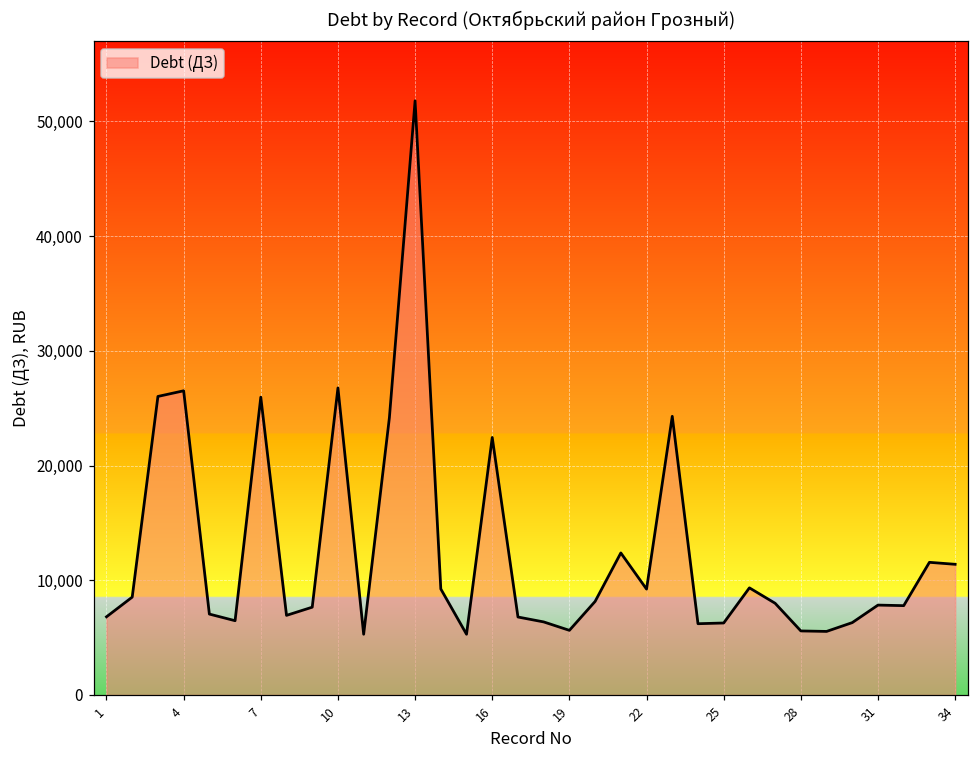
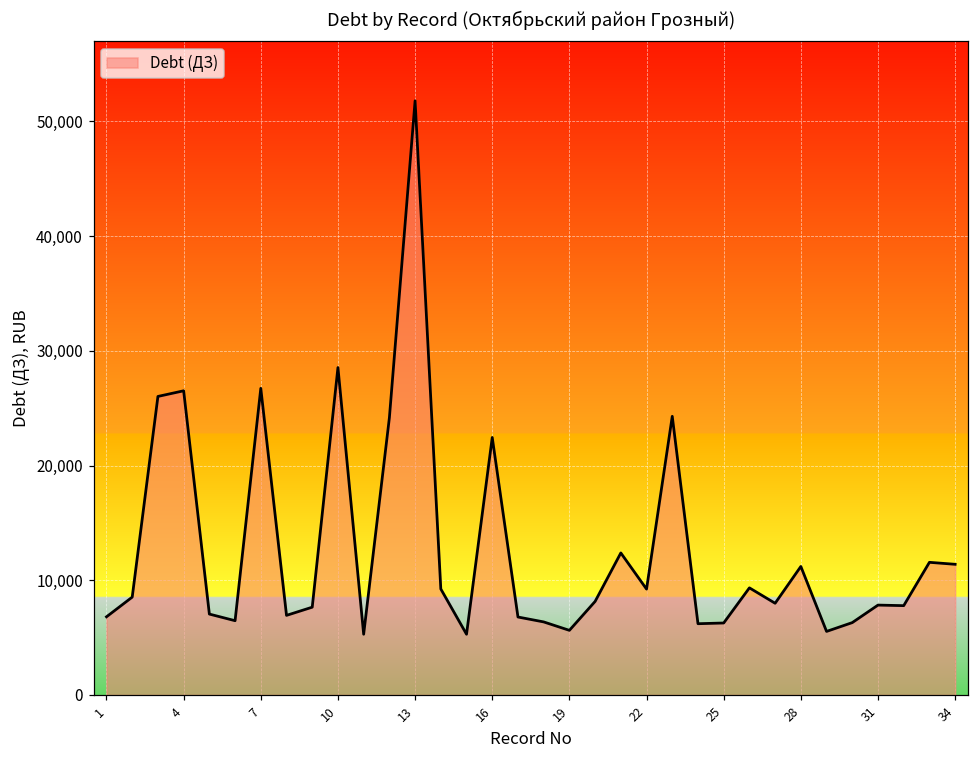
  {
    "1": "6,800",
    "4": "26,500",
-   "7": "26,000",
-   "10": "26,800",
+   "7": "26,700",
+   "10": "28,500",
    "13": "51,800",
    "16": "22,400",
    "19": "5,600",
    "22": "9,200",
    "25": "6,300",
-   "28": "5,600",
+   "28": "11,200",
    "31": "7,800",
    "34": "11,400"
  }
